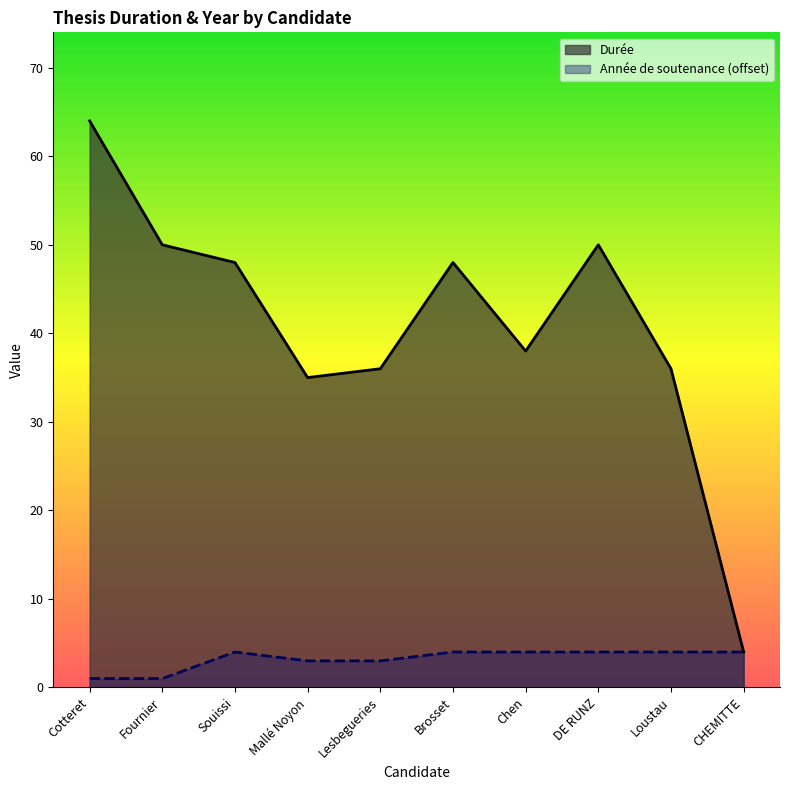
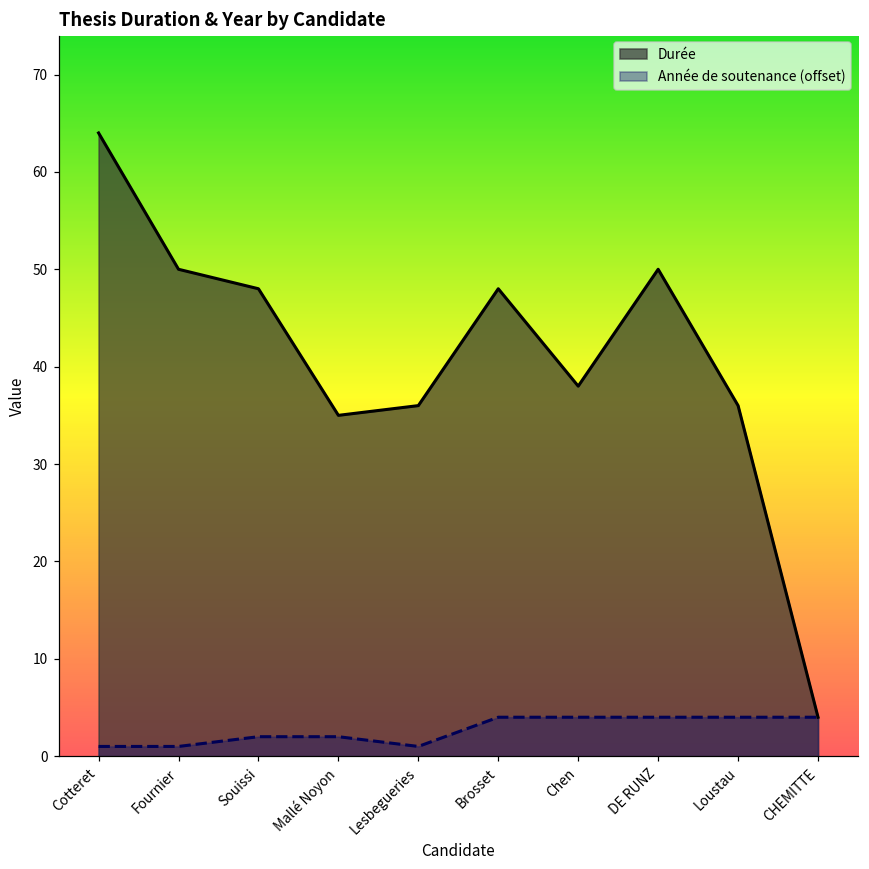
  {
    "Durée": {
      "Cotteret": 64,
      "Fournier": 50,
      "Souissi": 48,
      "Mallé Noyon": 35,
      "Lesbegueries": 36,
      "Brosset": 48,
      "Chen": 38,
      "DE RUNZ": 50,
      "Loustau": 36
    },
    "Année de soutenance (offset)": {
      "Cotteret": 1,
      "Fournier": 1,
-     "Souissi": 4,
-     "Mallé Noyon": 3,
-     "Lesbegueries": 3,
+     "Souissi": 2,
+     "Mallé Noyon": 2,
+     "Lesbegueries": 1,
      "Brosset": 4,
      "Chen": 4,
      "DE RUNZ": 4,
      "Loustau": 4
    }
  }
